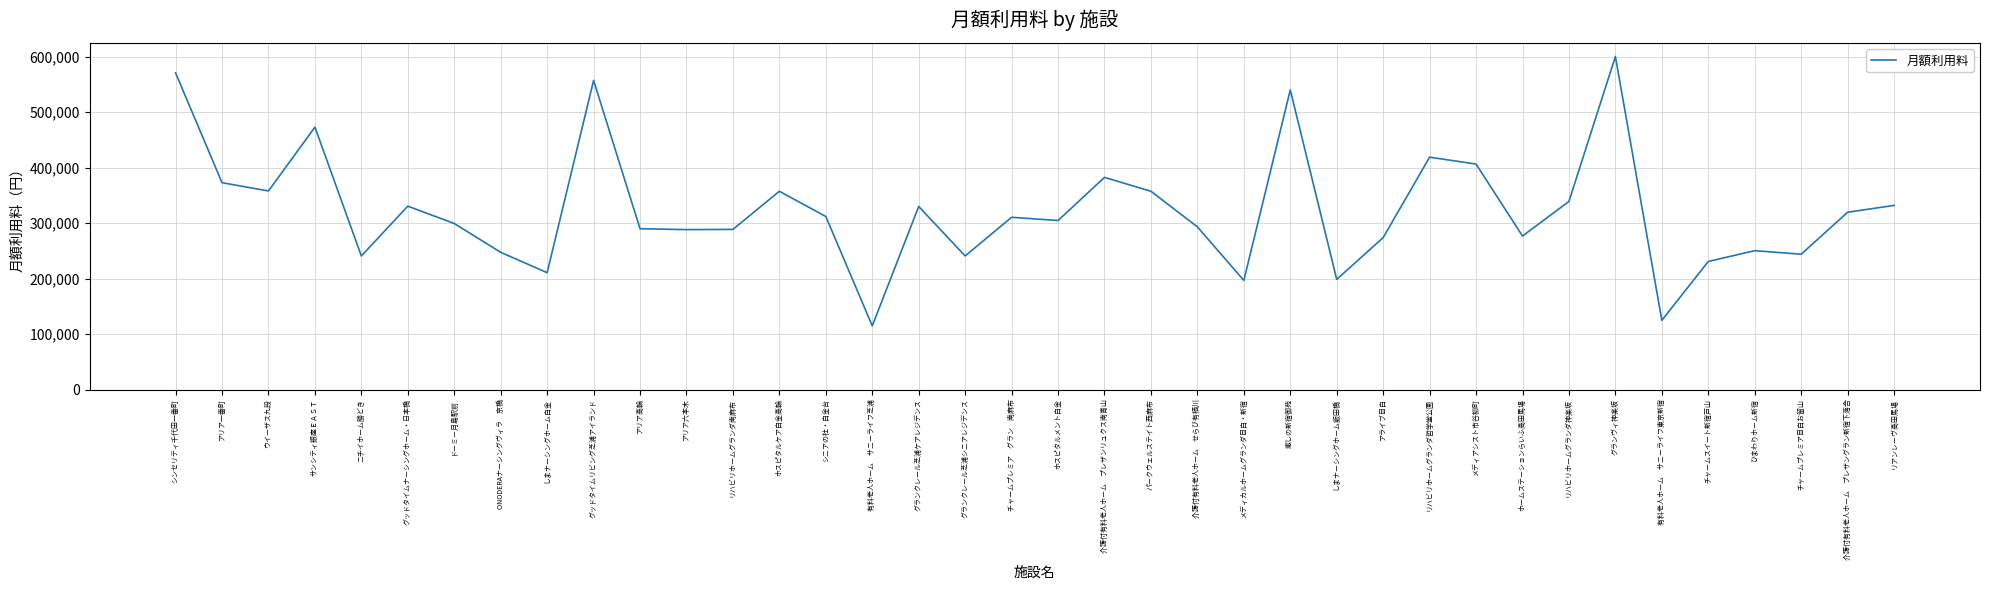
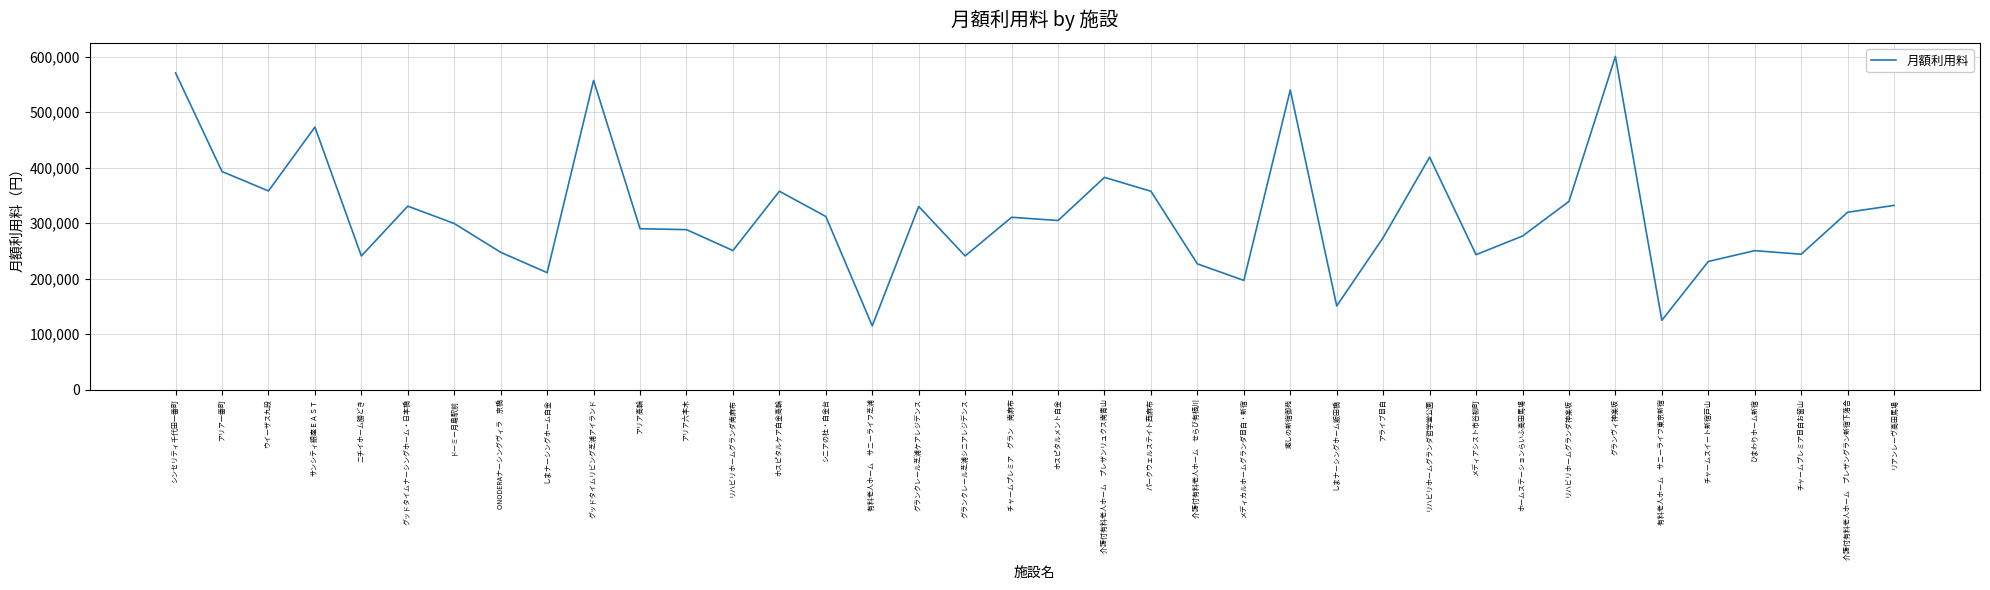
  {
    "シンセリティ千代田一番町": "570,000",
-   "アリア一番町": "370,000",
+   "アリア一番町": "390,000",
    "ウイーザス九段": "360,000",
    "サンシティ銀座ＥＡＳＴ": "470,000",
    "ニチイホーム勝どき": "240,000",
    "グッドタイムナーシングホーム・日本橋": "330,000",
    "ドーミー月島駅前": "300,000",
    "ONODERAナーシングヴィラ 京橋": "250,000",
    "しまナーシングホーム白金": "210,000",
    "グッドタイムリビング芝浦アイランド": "560,000",
    "アリア高輪": "290,000",
    "アリア六本木": "290,000",
-   "リハビリホームグランダ南麻布": "290,000",
+   "リハビリホームグランダ南麻布": "250,000",
    "ホスピタルケア白金高輪": "360,000",
    "シニアの杜・白金台": "310,000",
    "有料老人ホーム サニーライフ芝浦": "120,000",
    "グランクレール芝浦ケアレジデンス": "330,000",
    "グランクレール芝浦シニアレジデンス": "240,000",
    "チャームプレミア グラン 南麻布": "310,000",
    "ホスピタルメント白金": "300,000",
    "介護付有料老人ホーム プレザンリュクス南青山": "380,000",
    "パークウェルステイト西麻布": "360,000",
-   "介護付有料老人ホーム せらび有栖川": "290,000",
+   "介護付有料老人ホーム せらび有栖川": "230,000",
    "メディカルホームグランダ目白・新宿": "200,000",
    "癒しの新宿御苑": "540,000",
-   "しまナーシングホーム飯田橋": "200,000",
+   "しまナーシングホーム飯田橋": "150,000",
    "アライブ目白": "270,000",
    "リハビリホームグランダ哲学堂公園": "420,000",
-   "メディアシスト市谷柳町": "410,000",
+   "メディアシスト市谷柳町": "240,000",
    "ホームステーションらいふ高田馬場": "280,000",
    "リハビリホームグランダ神楽坂": "340,000",
    "グランヴィ神楽坂": "600,000",
    "有料老人ホーム サニーライフ東京新宿": "130,000",
    "チャームスイート新宿戸山": "230,000",
    "ひまわりホーム新宿": "250,000",
    "チャームプレミア目白お留山": "240,000",
    "介護付有料老人ホーム プレザングラン新宿下落合": "320,000",
    "リアンレーヴ高田馬場": "330,000"
  }
